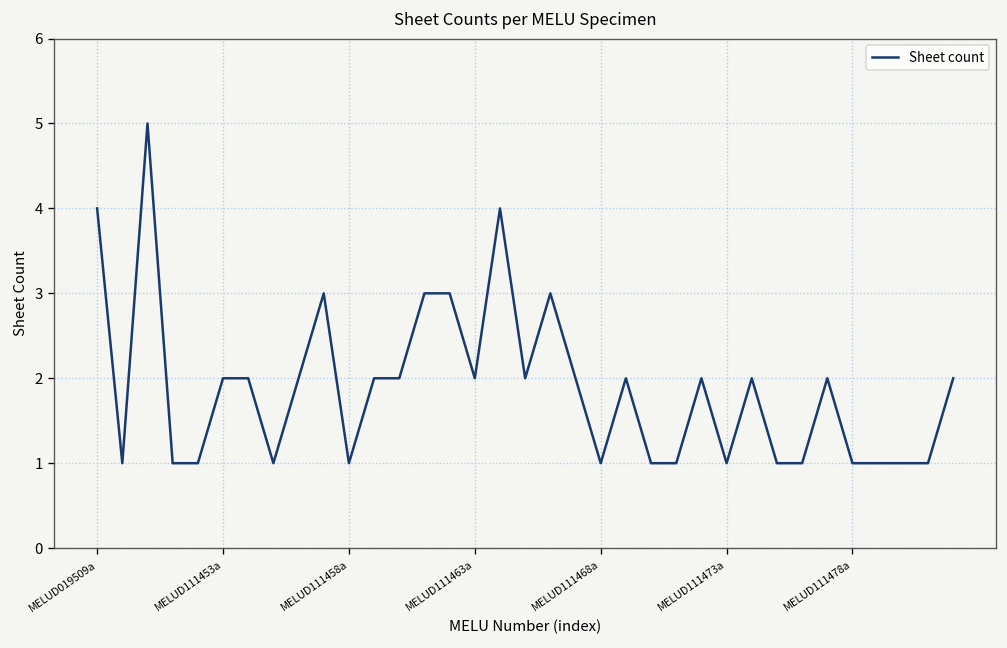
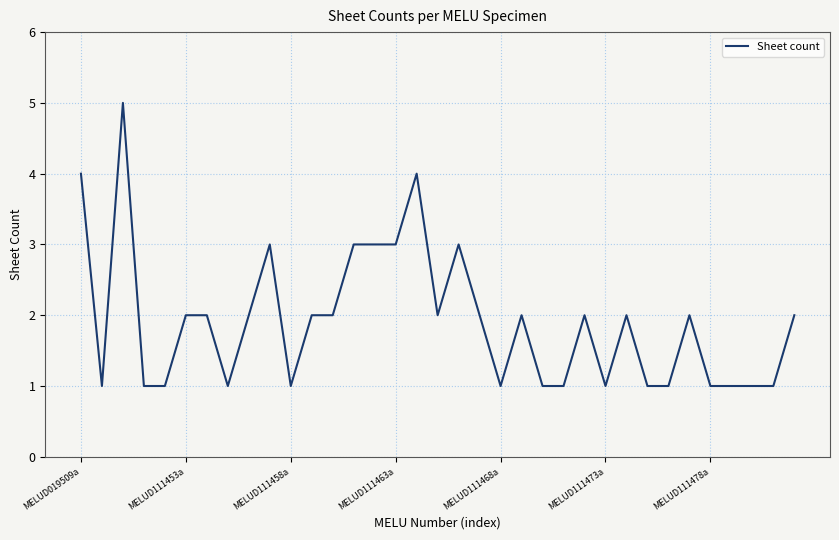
  {
    "MELUD019509a": 4,
    "MELUD111453a": 2,
    "MELUD111458a": 1,
-   "MELUD111463a": 2,
+   "MELUD111463a": 3,
    "MELUD111468a": 1,
    "MELUD111473a": 1,
    "MELUD111478a": 1
  }
